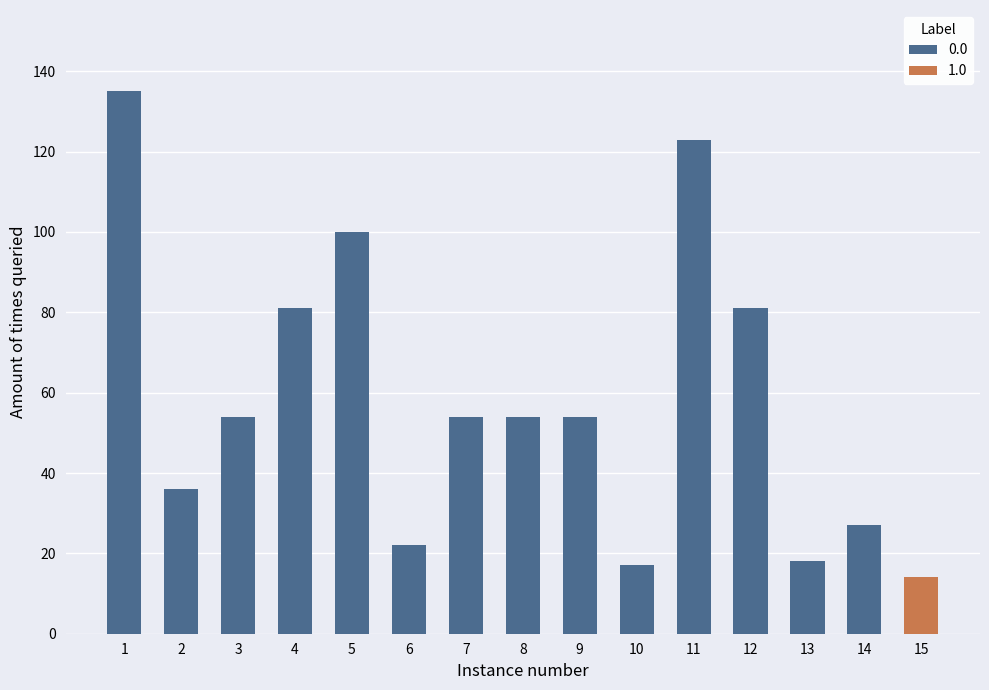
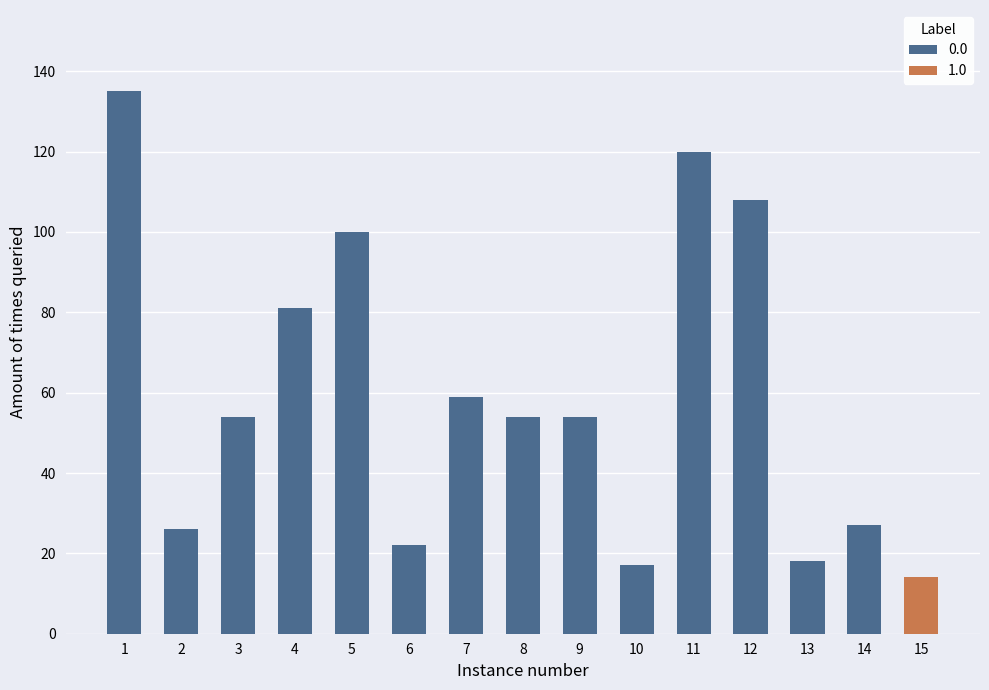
  {
    "0.0": {
      "1": 135,
-     "2": 36,
+     "2": 26,
      "3": 54,
      "4": 81,
      "5": 100,
      "6": 22,
-     "7": 54,
+     "7": 59,
      "8": 54,
      "9": 54,
      "10": 17,
-     "11": 123,
-     "12": 81,
+     "11": 120,
+     "12": 108,
      "13": 18,
      "14": 27,
      "15": 14
    },
    "1.0": {
      "15": 14
    }
  }
